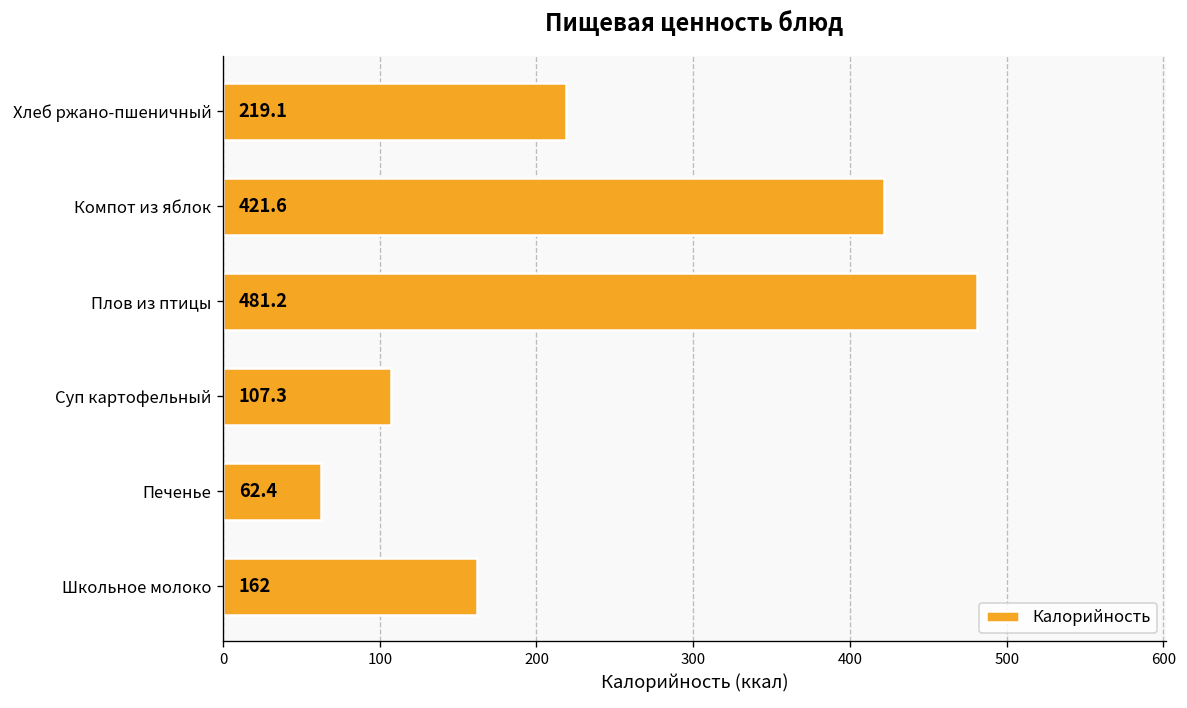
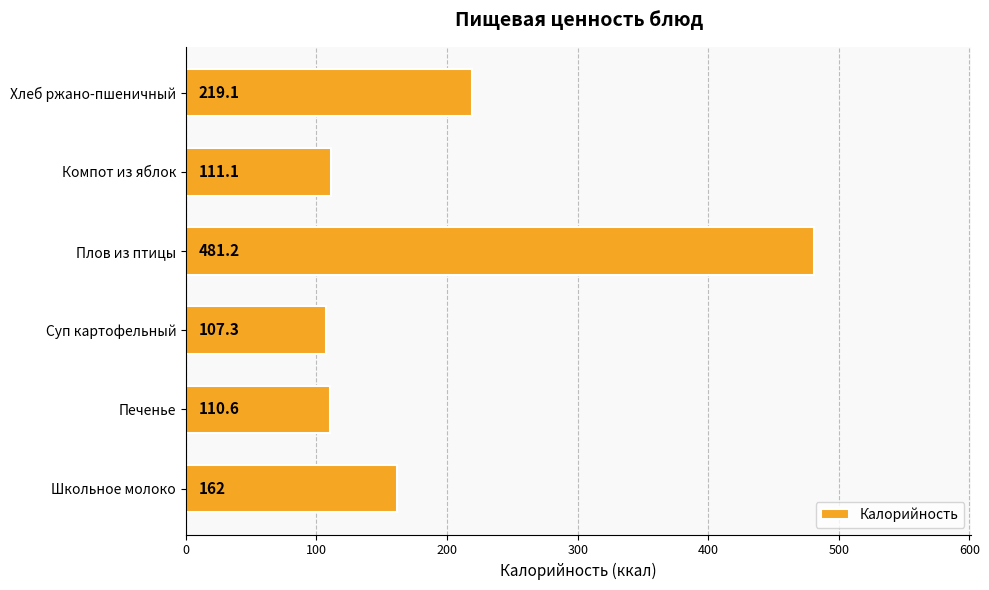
  {
    "Хлеб ржано-пшеничный": 219.1,
-   "Компот из яблок": 421.6,
+   "Компот из яблок": 111.1,
    "Плов из птицы": 481.2,
    "Суп картофельный": 107.3,
-   "Печенье": 62.4,
+   "Печенье": 110.6,
    "Школьное молоко": 162
  }
